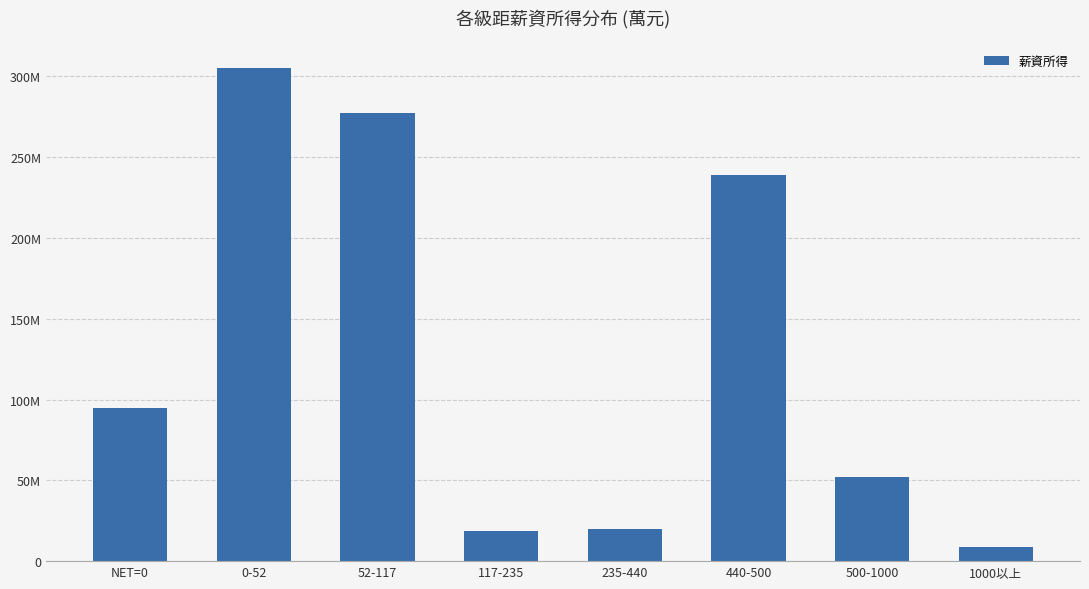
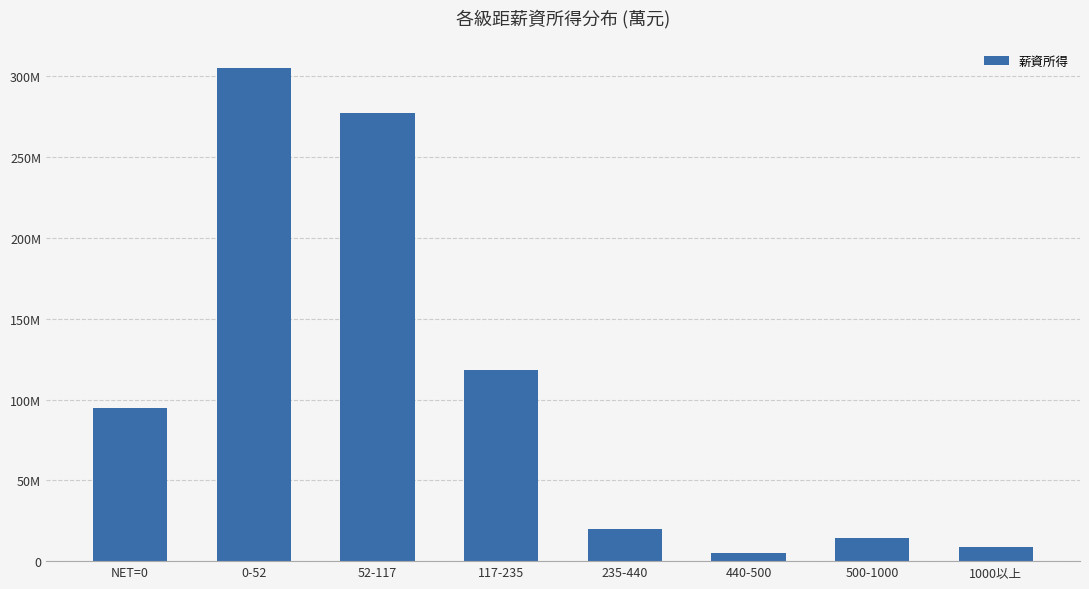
  {
    "NET=0": 95000000,
    "0-52": 305000000,
    "52-117": 277000000,
-   "117-235": 18000000,
+   "117-235": 118000000,
    "235-440": 20000000,
-   "440-500": 239000000,
-   "500-1000": 52000000,
+   "440-500": 5000000,
+   "500-1000": 14000000,
    "1000以上": 9000000
  }
